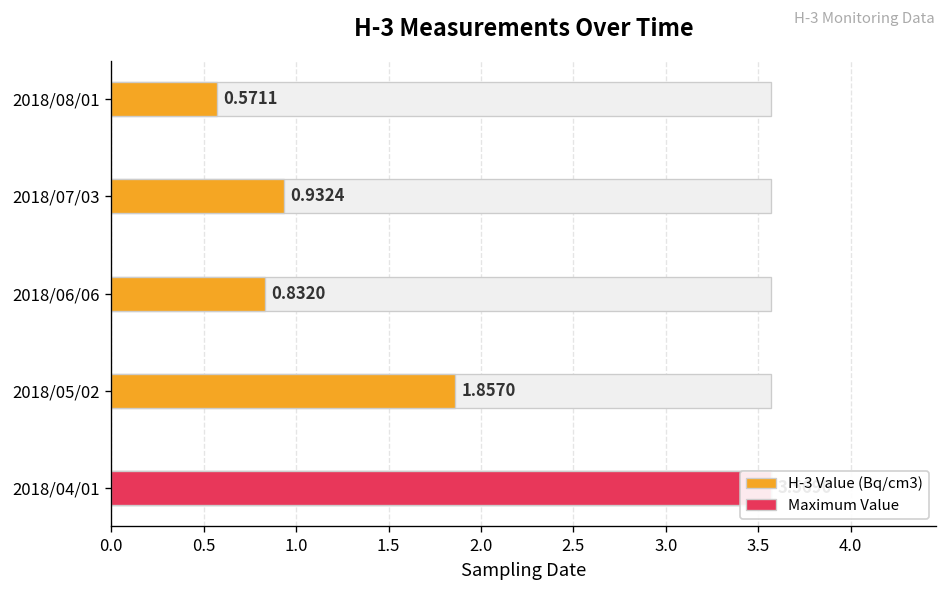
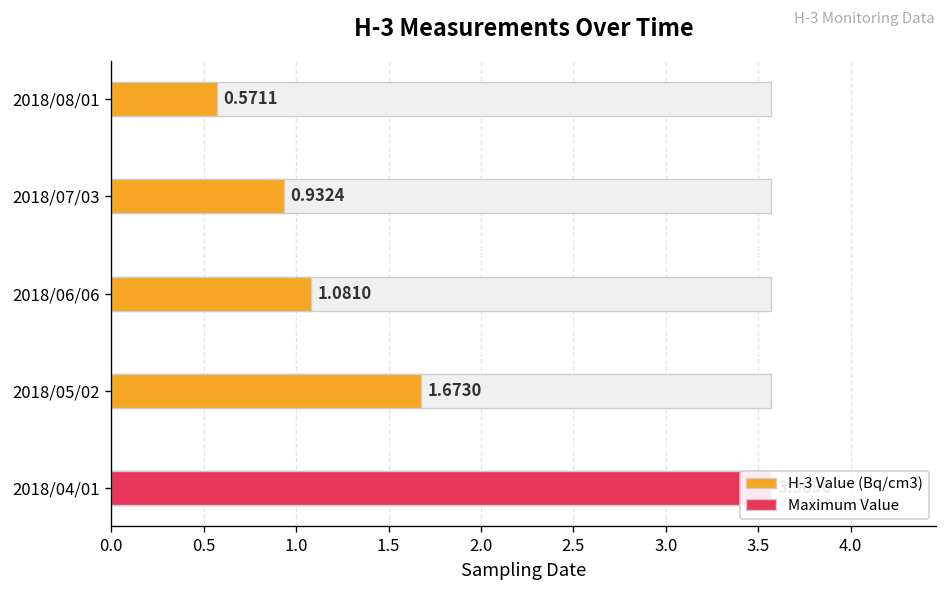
  {
    "H-3 Value (Bq/cm3)": {
-     "2018/06/06": 0.8320,
-     "2018/05/02": 1.8570
+     "2018/06/06": 1.0810,
+     "2018/05/02": 1.6730
    }
  }
